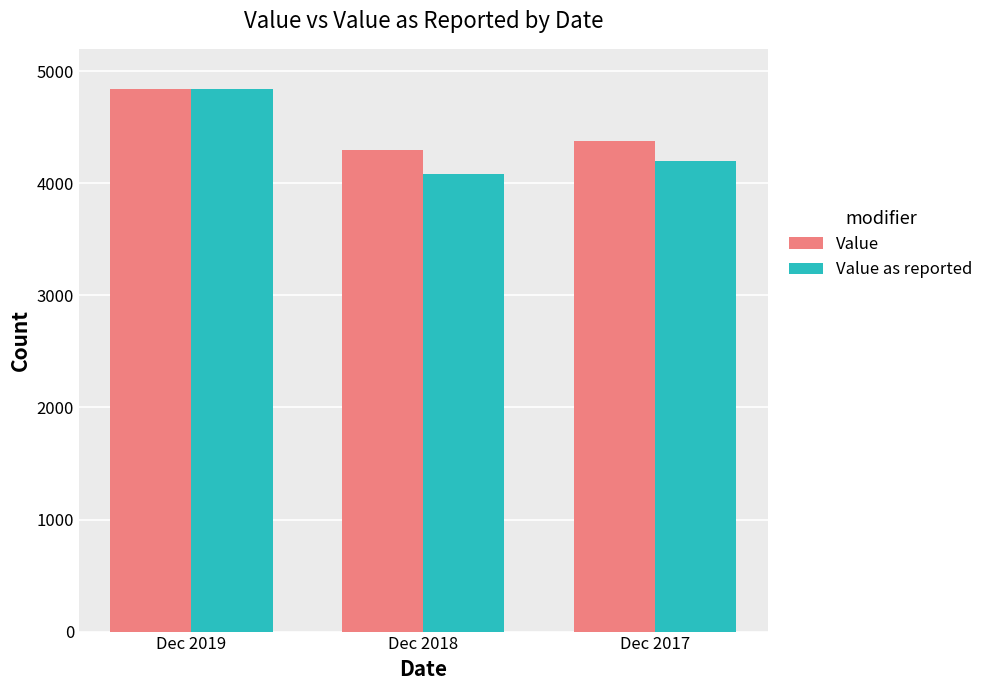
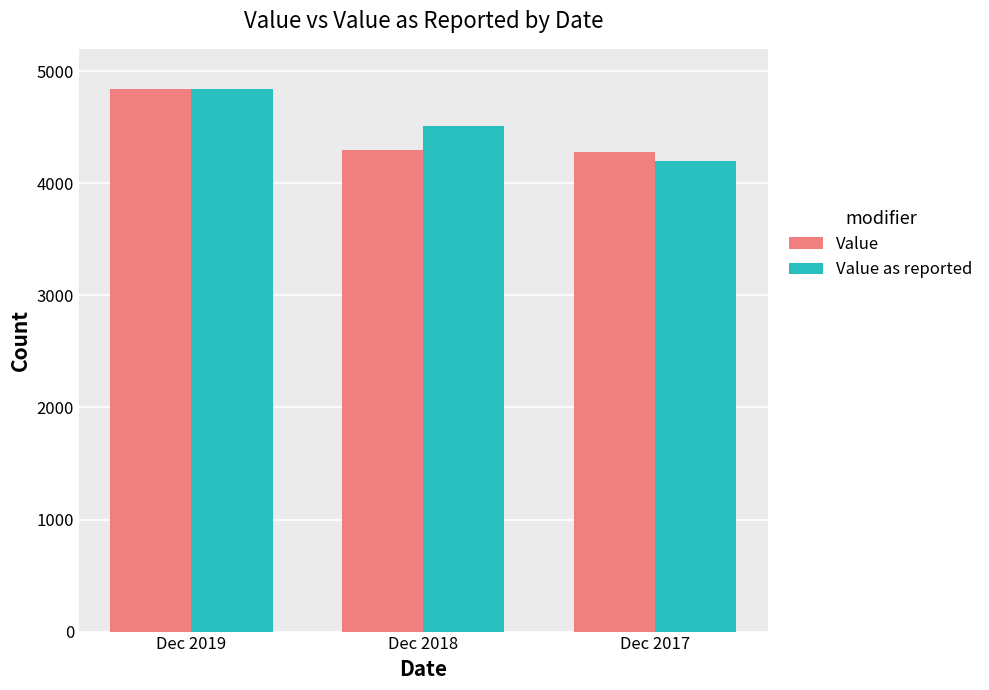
  {
    "Value": {
      "Dec 2019": 4850,
      "Dec 2018": 4300,
-     "Dec 2017": 4380
+     "Dec 2017": 4280
    },
    "Value as reported": {
      "Dec 2019": 4850,
-     "Dec 2018": 4080,
+     "Dec 2018": 4510,
      "Dec 2017": 4200
    }
  }
